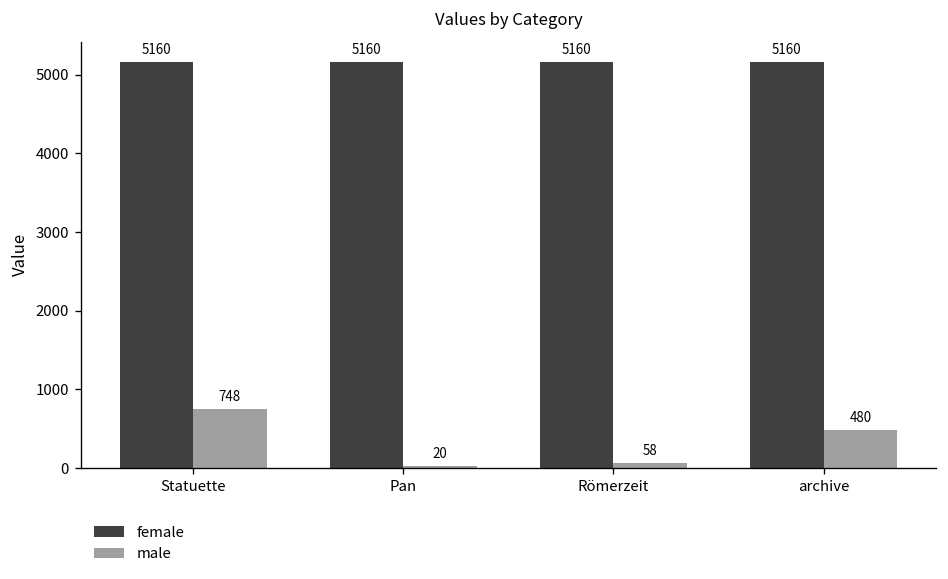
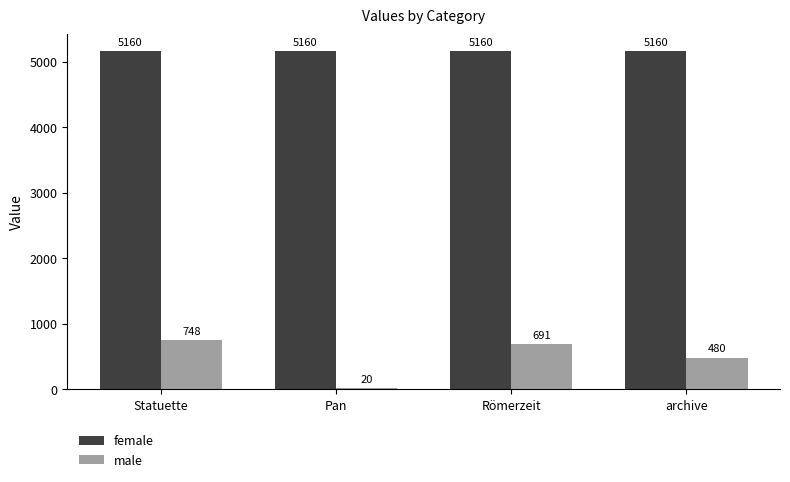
  {
    "female": {
      "Statuette": 5160,
      "Pan": 5160,
      "Römerzeit": 5160,
      "archive": 5160
    },
    "male": {
      "Statuette": 748,
      "Pan": 20,
-     "Römerzeit": 58,
+     "Römerzeit": 691,
      "archive": 480
    }
  }
